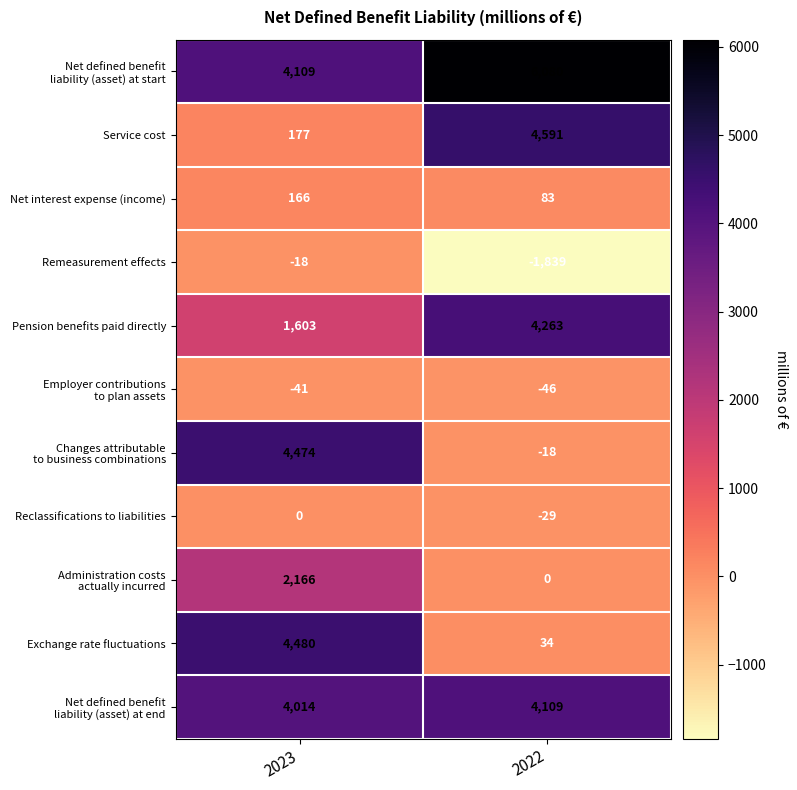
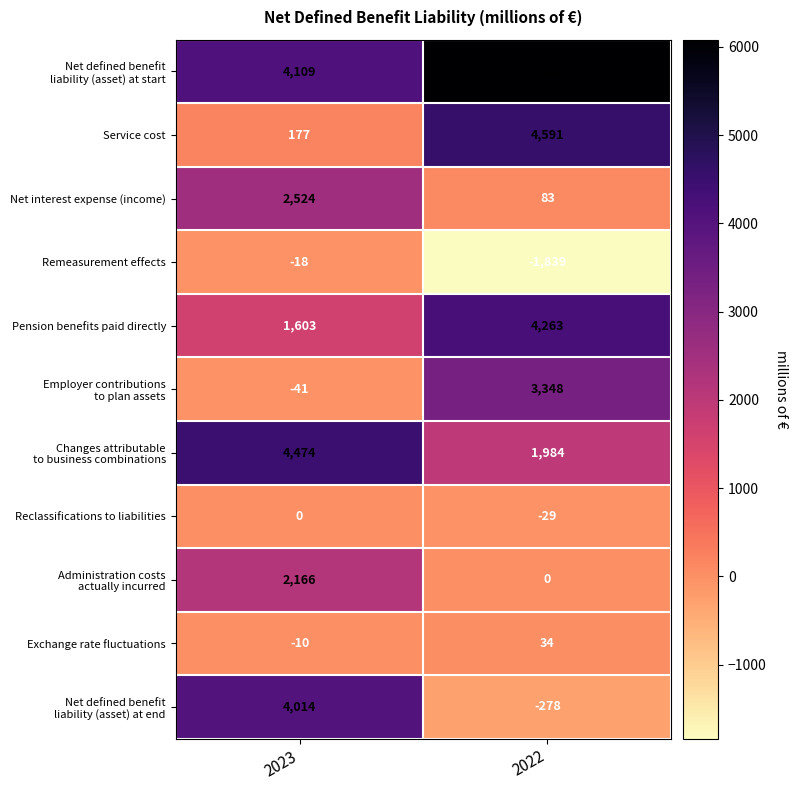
  {
    "Net defined benefit liability (asset) at start": {
      "2023": "4,109"
    },
    "Service cost": {
      "2023": "177",
      "2022": "4,591"
    },
    "Net interest expense (income)": {
-     "2023": "166",
+     "2023": "2,524",
      "2022": "83"
    },
    "Remeasurement effects": {
      "2023": "-18",
      "2022": "-1,839"
    },
    "Pension benefits paid directly": {
      "2023": "1,603",
      "2022": "4,263"
    },
    "Employer contributions to plan assets": {
      "2023": "-41",
-     "2022": "-46"
+     "2022": "3,348"
    },
    "Changes attributable to business combinations": {
      "2023": "4,474",
-     "2022": "-18"
+     "2022": "1,984"
    },
    "Reclassifications to liabilities": {
      "2023": "0",
      "2022": "-29"
    },
    "Administration costs actually incurred": {
      "2023": "2,166",
      "2022": "0"
    },
    "Exchange rate fluctuations": {
-     "2023": "4,480",
+     "2023": "-10",
      "2022": "34"
    },
    "Net defined benefit liability (asset) at end": {
      "2023": "4,014",
-     "2022": "4,109"
+     "2022": "-278"
    }
  }
